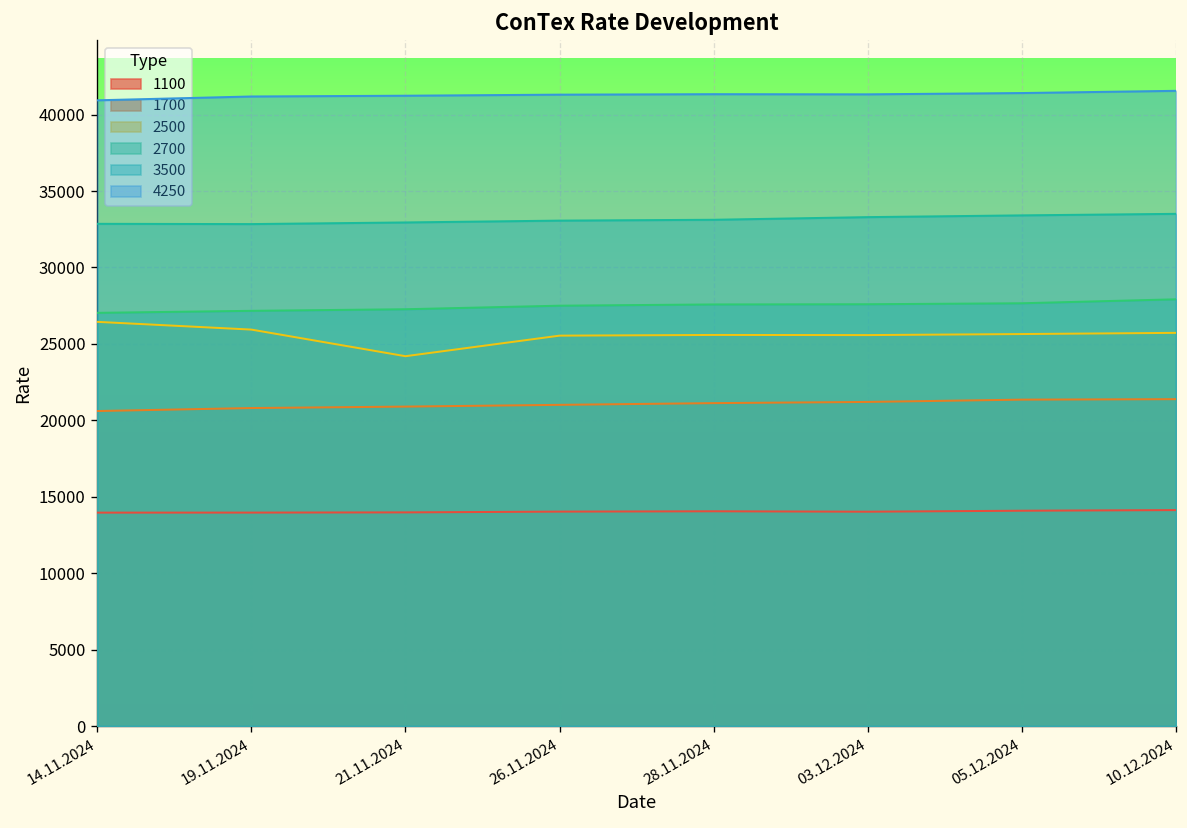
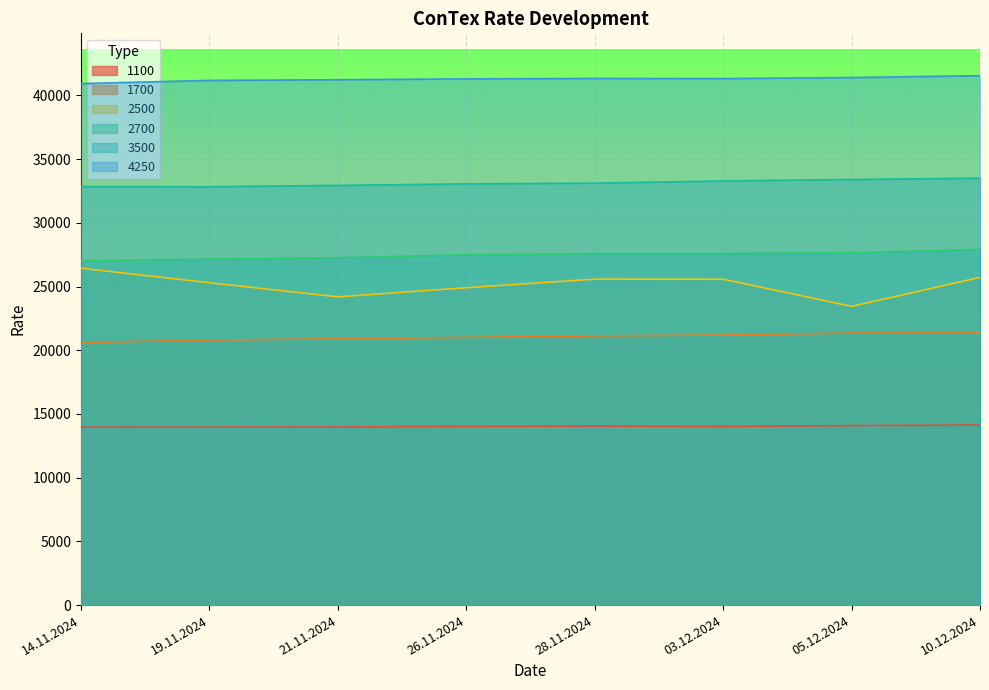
  {
    "2500": {
      "14.11.2024": 26400,
-     "19.11.2024": 25900,
+     "19.11.2024": 25300,
      "21.11.2024": 24200,
-     "26.11.2024": 25500,
+     "26.11.2024": 24900,
      "28.11.2024": 25600,
      "03.12.2024": 25600,
-     "05.12.2024": 25600,
+     "05.12.2024": 23400,
      "10.12.2024": 25700
    }
  }
